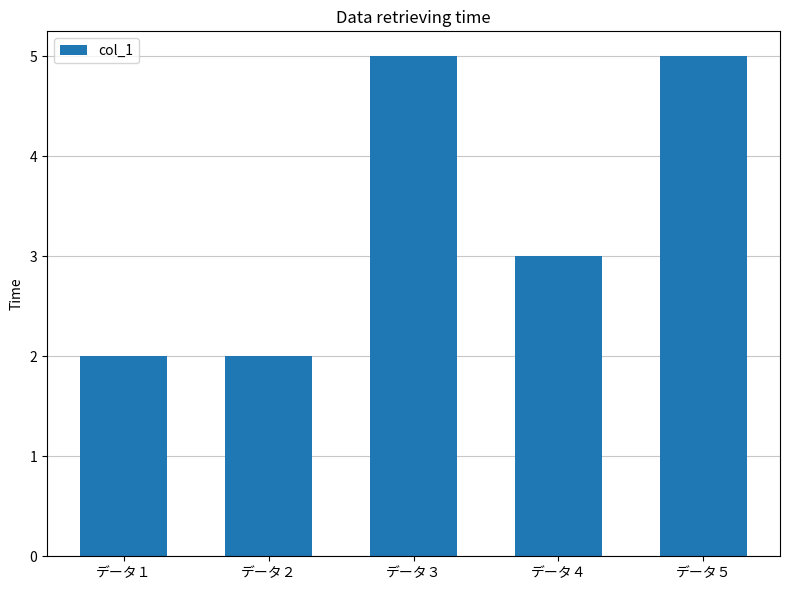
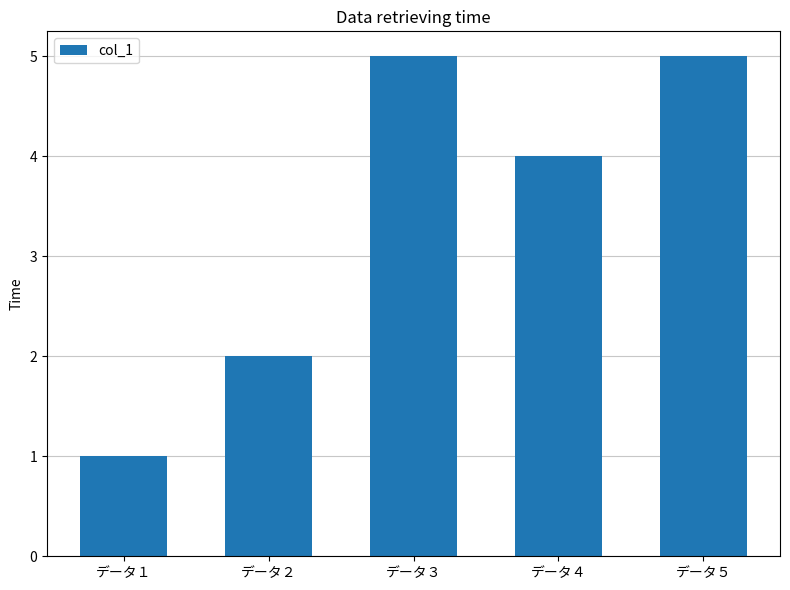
  {
-   "データ１": 2,
+   "データ１": 1,
    "データ２": 2,
    "データ３": 5,
-   "データ４": 3,
+   "データ４": 4,
    "データ５": 5
  }
